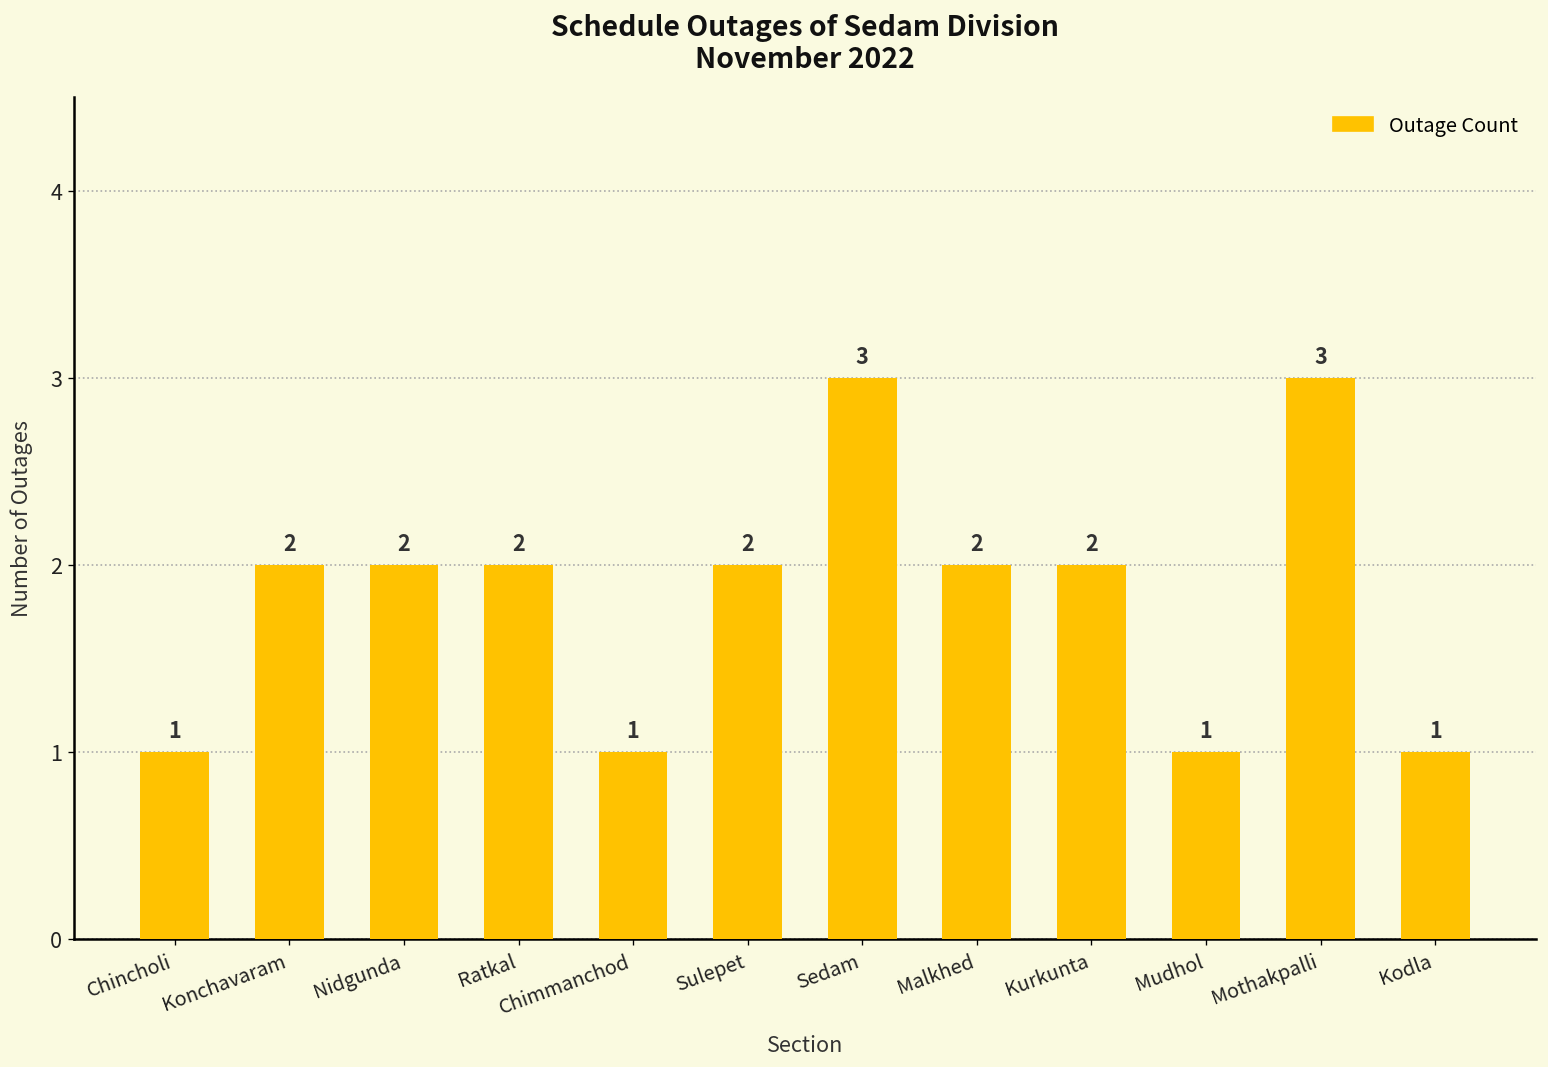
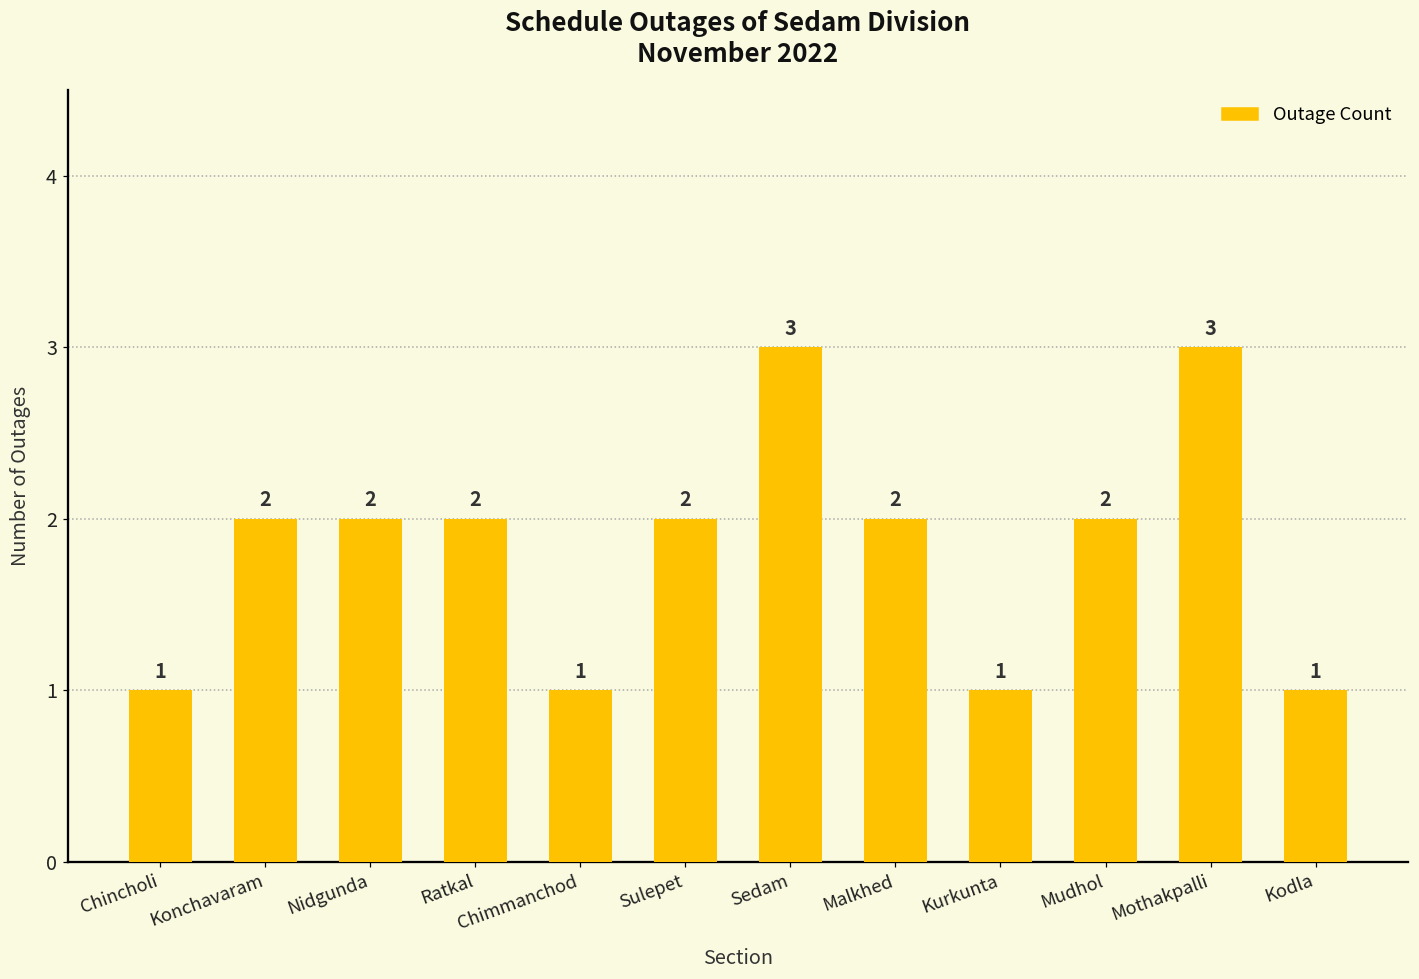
  {
    "Chincholi": 1,
    "Konchavaram": 2,
    "Nidgunda": 2,
    "Ratkal": 2,
    "Chimmanchod": 1,
    "Sulepet": 2,
    "Sedam": 3,
    "Malkhed": 2,
-   "Kurkunta": 2,
-   "Mudhol": 1,
+   "Kurkunta": 1,
+   "Mudhol": 2,
    "Mothakpalli": 3,
    "Kodla": 1
  }
